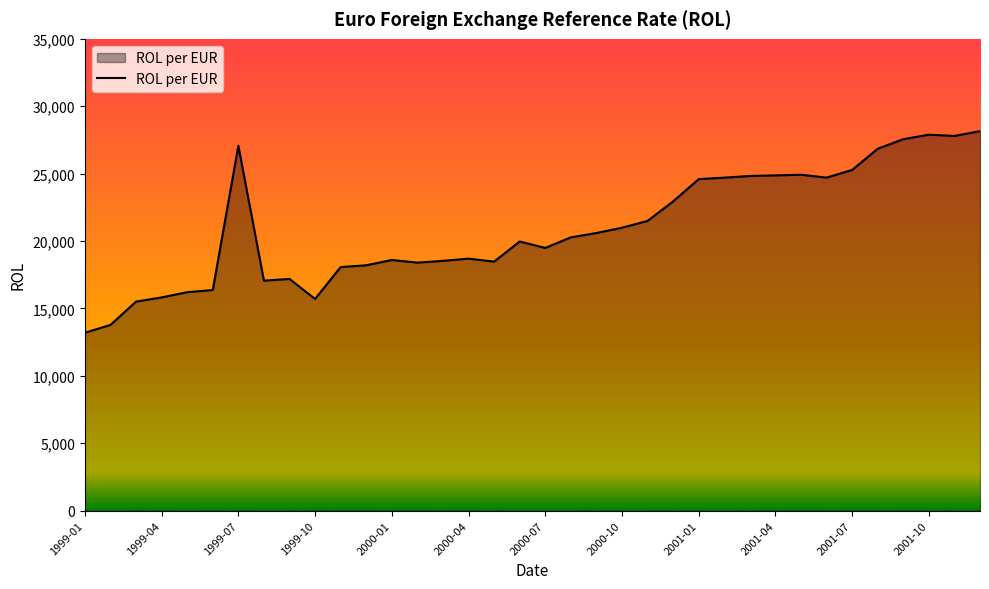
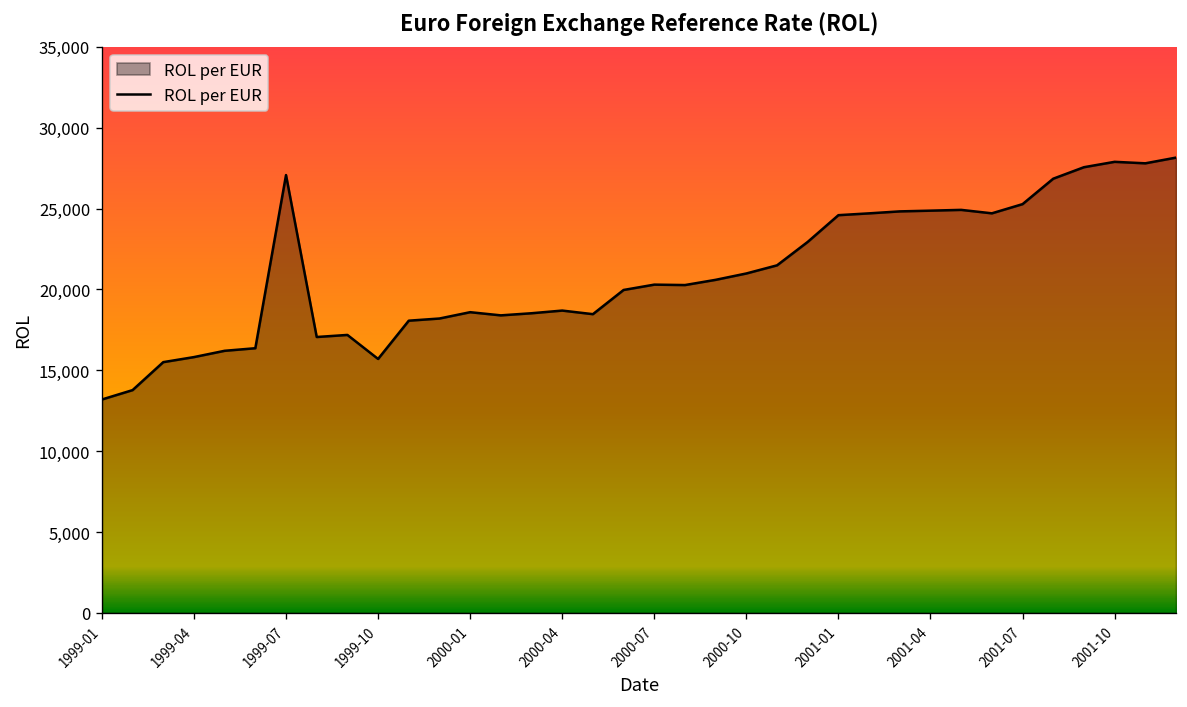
  {
    "1999-01": "13,200",
    "1999-04": "15,800",
    "1999-07": "27,100",
    "1999-10": "15,700",
    "2000-01": "18,600",
    "2000-04": "18,700",
-   "2000-07": "19,500",
+   "2000-07": "20,300",
    "2000-10": "21,000",
    "2001-01": "24,600",
    "2001-04": "24,900",
    "2001-07": "25,300",
    "2001-10": "27,900"
  }
